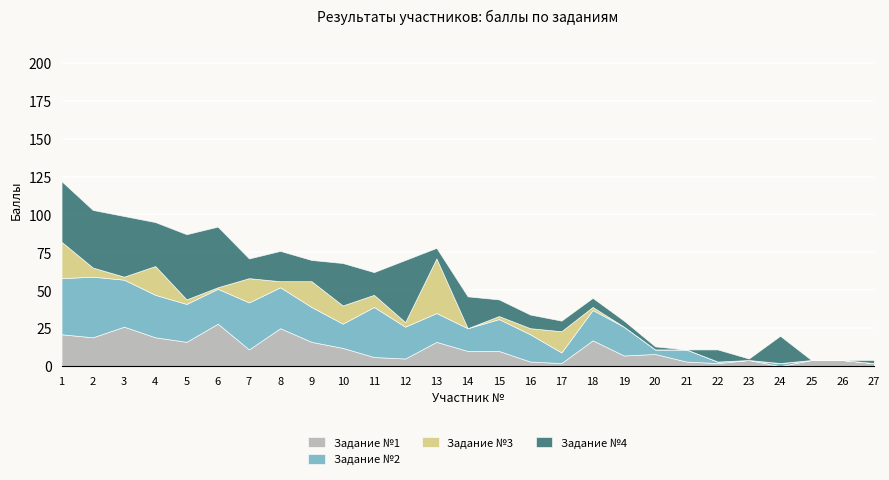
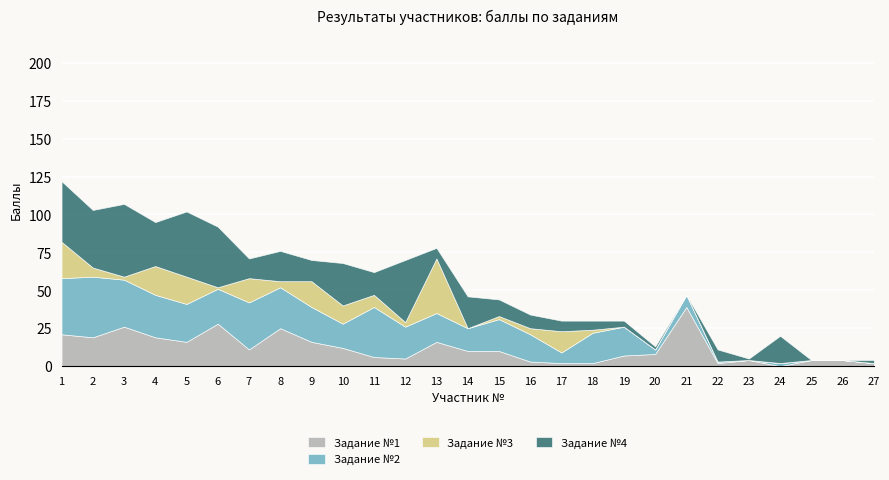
  {
    "Задание №1": {
      "1": 21,
      "2": 19,
      "3": 26,
      "4": 19,
      "5": 16,
      "6": 28,
      "7": 11,
      "8": 25,
      "9": 16,
      "10": 12,
      "11": 6,
      "12": 5,
      "13": 16,
      "14": 10,
      "15": 10,
      "16": 3,
      "17": 2,
-     "18": 17,
+     "18": 2,
      "19": 7,
      "20": 8,
-     "21": 3,
+     "21": 39,
      "24": 0
    },
    "Задание №2": {
      "1": 37,
      "2": 40,
      "3": 31,
      "4": 28,
      "5": 25,
      "7": 31,
      "8": 27,
      "9": 23,
      "10": 16,
      "11": 33,
      "12": 21,
      "13": 19,
      "15": 21,
      "16": 18,
      "17": 7,
      "18": 20
    },
    "Задание №3": {
      "1": 24,
      "2": 6,
      "3": 2,
      "4": 19,
-     "5": 3,
+     "5": 18,
      "7": 16,
      "8": 4,
      "9": 17,
      "10": 12,
      "11": 8,
      "12": 3,
      "13": 36,
      "15": 2,
      "16": 4,
      "17": 14,
      "18": 2
    },
    "Задание №4": {
      "1": 40,
      "2": 38,
-     "3": 40,
+     "3": 48,
      "4": 29,
      "5": 43,
      "6": 40,
      "7": 13,
      "8": 20,
      "9": 14,
      "10": 28,
      "11": 15,
      "12": 41,
      "13": 7,
      "14": 21,
      "15": 11,
      "16": 9,
      "17": 7,
      "18": 6,
      "19": 4,
      "20": 2,
      "22": 8,
      "24": 18,
      "27": 2
    }
  }
